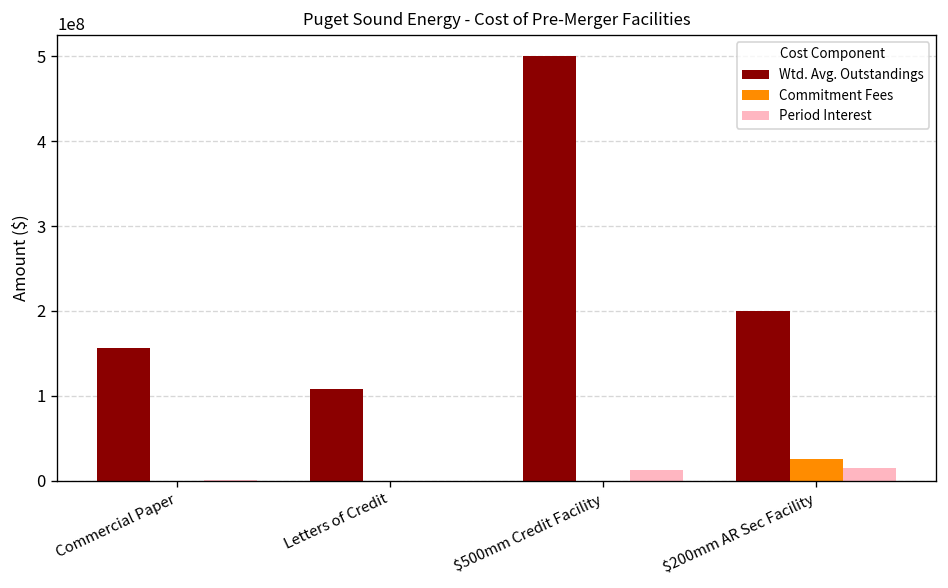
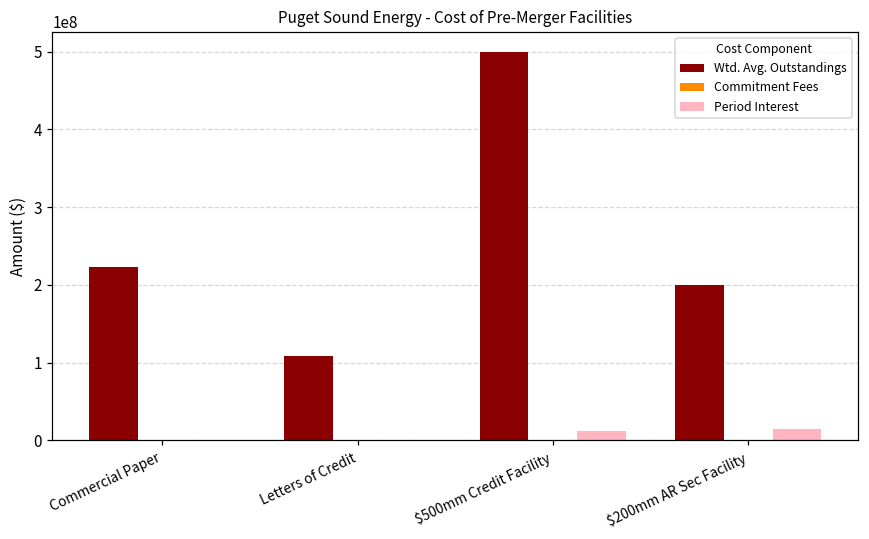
  {
    "Wtd. Avg. Outstandings": {
-     "Commercial Paper": 160000000,
+     "Commercial Paper": 220000000,
      "Letters of Credit": 110000000,
      "$500mm Credit Facility": 500000000,
      "$200mm AR Sec Facility": 200000000
    },
    "Commitment Fees": {
      "Commercial Paper": 0,
      "$500mm Credit Facility": 0,
-     "$200mm AR Sec Facility": 30000000
+     "$200mm AR Sec Facility": 0
    },
    "Period Interest": {
      "Letters of Credit": 0,
      "$500mm Credit Facility": 10000000,
      "$200mm AR Sec Facility": 10000000
    }
  }
